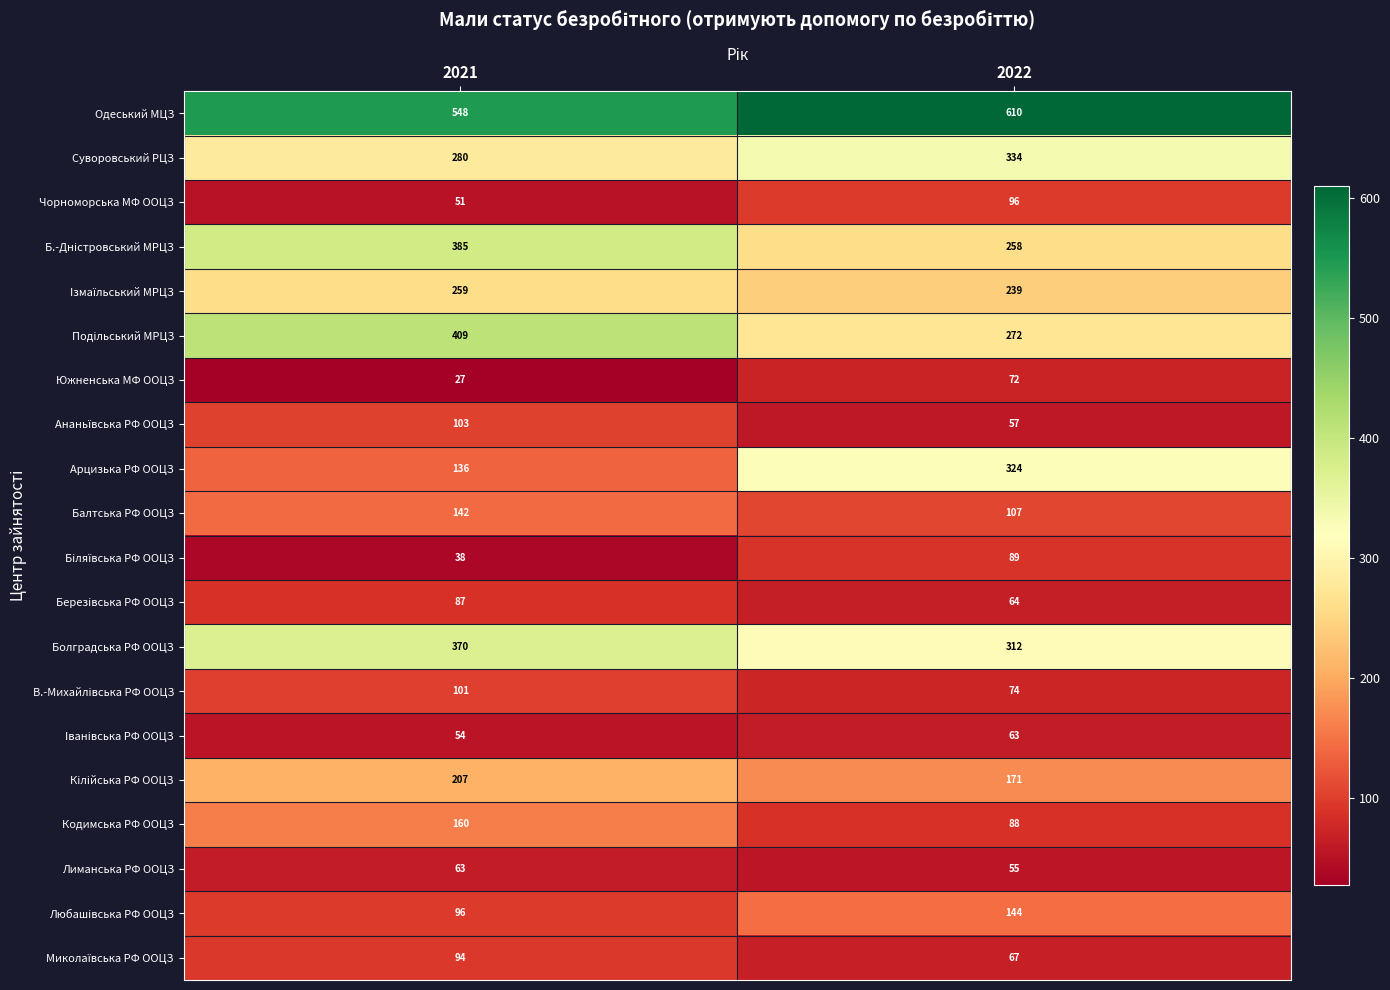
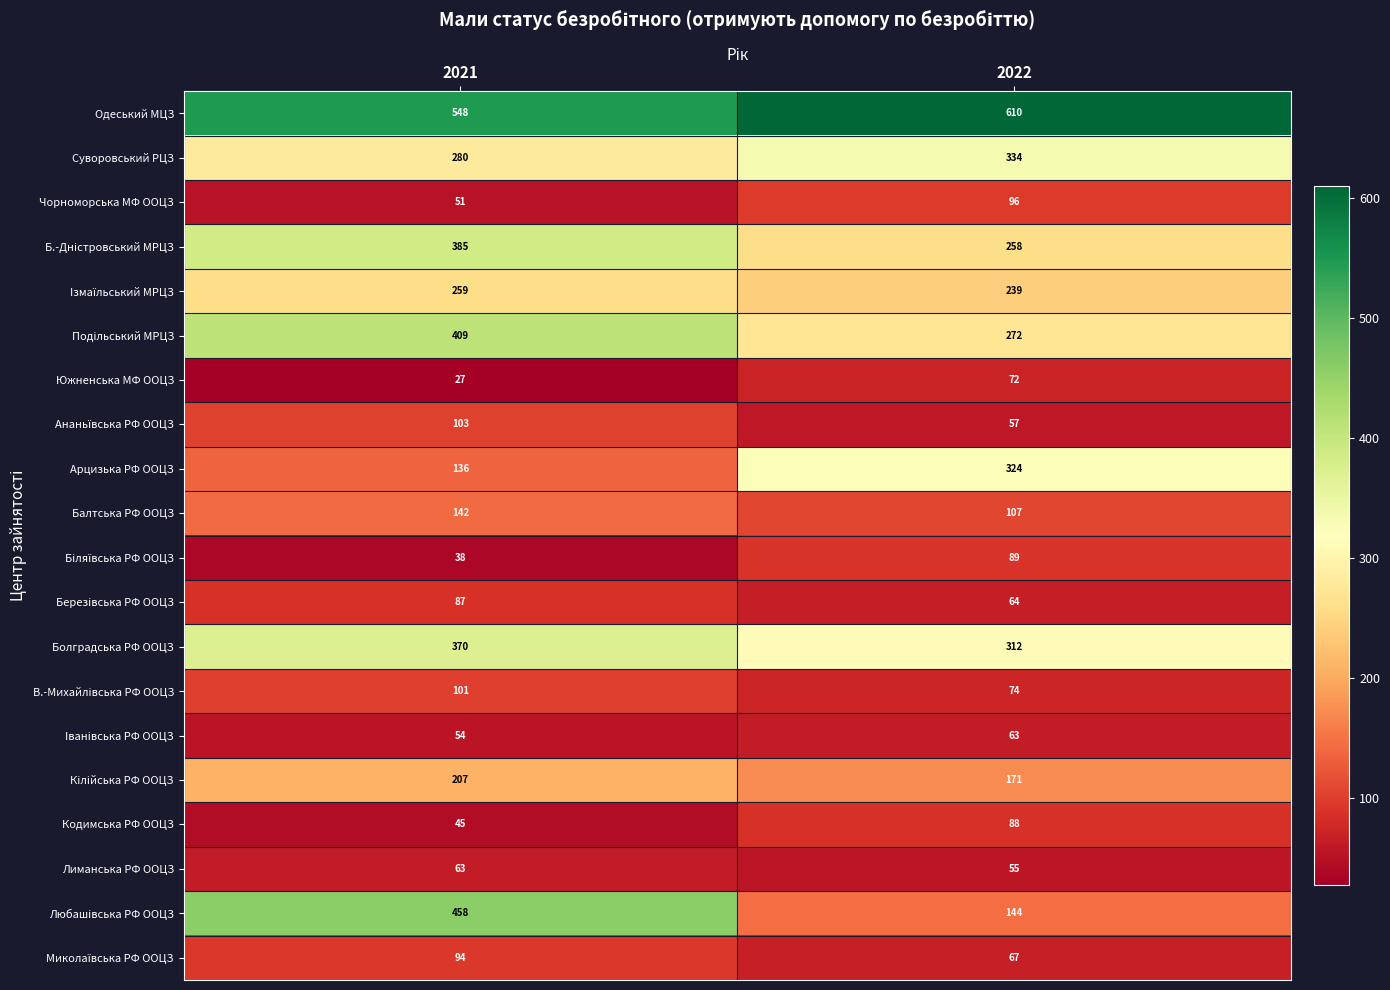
  {
    "Одеський МЦЗ": {
      "2021": 548,
      "2022": 610
    },
    "Суворовський РЦЗ": {
      "2021": 280,
      "2022": 334
    },
    "Чорноморська МФ ООЦЗ": {
      "2021": 51,
      "2022": 96
    },
    "Б.-Днiстровський МРЦЗ": {
      "2021": 385,
      "2022": 258
    },
    "Iзмаїльський МРЦЗ": {
      "2021": 259,
      "2022": 239
    },
    "Подільський МРЦЗ": {
      "2021": 409,
      "2022": 272
    },
    "Южненська МФ ООЦЗ": {
      "2021": 27,
      "2022": 72
    },
    "Ананьївська РФ ООЦЗ": {
      "2021": 103,
      "2022": 57
    },
    "Арцизька РФ ООЦЗ": {
      "2021": 136,
      "2022": 324
    },
    "Балтська РФ ООЦЗ": {
      "2021": 142,
      "2022": 107
    },
    "Бiляївська РФ ООЦЗ": {
      "2021": 38,
      "2022": 89
    },
    "Березiвська РФ ООЦЗ": {
      "2021": 87,
      "2022": 64
    },
    "Болградська РФ ООЦЗ": {
      "2021": 370,
      "2022": 312
    },
    "В.-Михайлiвська РФ ООЦЗ": {
      "2021": 101,
      "2022": 74
    },
    "Iванiвська РФ ООЦЗ": {
      "2021": 54,
      "2022": 63
    },
    "Кiлiйська РФ ООЦЗ": {
      "2021": 207,
      "2022": 171
    },
    "Кодимська РФ ООЦЗ": {
-     "2021": 160,
+     "2021": 45,
      "2022": 88
    },
    "Лиманська РФ ООЦЗ": {
      "2021": 63,
      "2022": 55
    },
    "Любашiвська РФ ООЦЗ": {
-     "2021": 96,
+     "2021": 458,
      "2022": 144
    },
    "Миколаївська РФ ООЦЗ": {
      "2021": 94,
      "2022": 67
    }
  }
